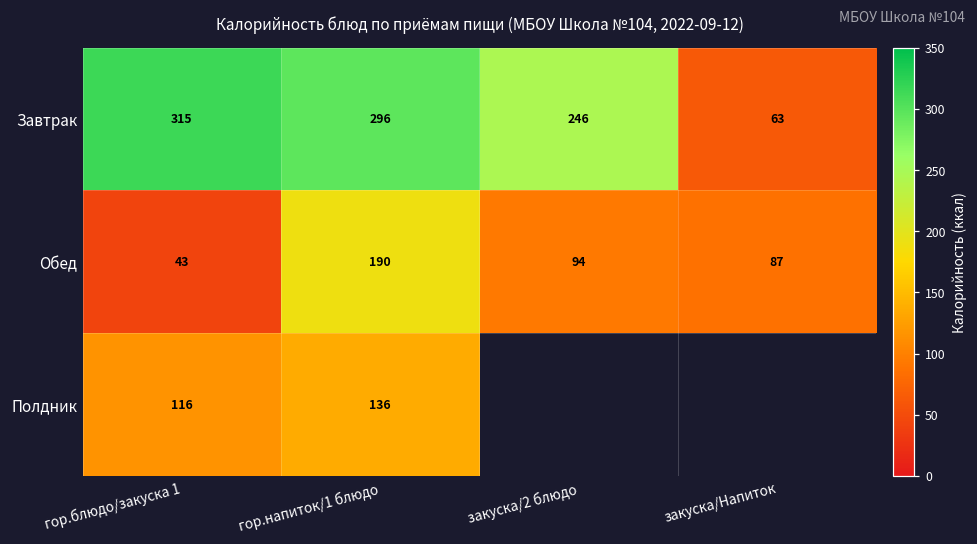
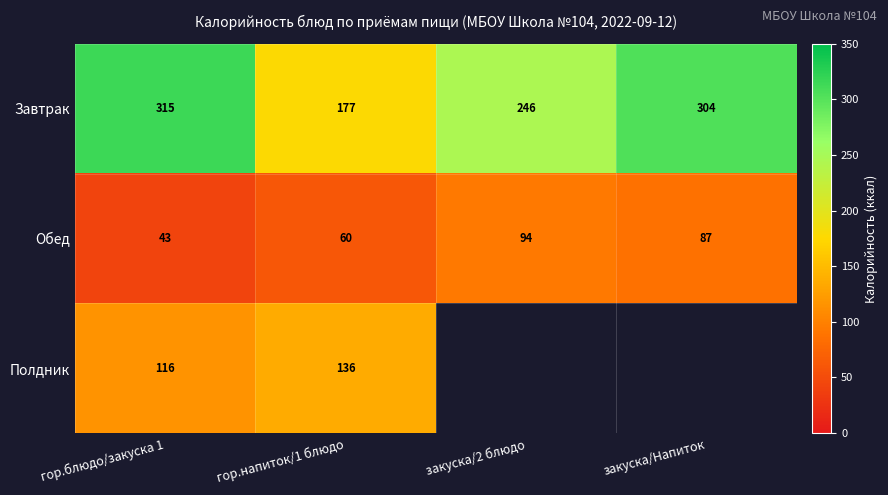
  {
    "Завтрак": {
      "гор.блюдо/закуска 1": 315,
-     "гор.напиток/1 блюдо": 296,
+     "гор.напиток/1 блюдо": 177,
      "закуска/2 блюдо": 246,
-     "закуска/Напиток": 63
+     "закуска/Напиток": 304
    },
    "Обед": {
      "гор.блюдо/закуска 1": 43,
-     "гор.напиток/1 блюдо": 190,
+     "гор.напиток/1 блюдо": 60,
      "закуска/2 блюдо": 94,
      "закуска/Напиток": 87
    },
    "Полдник": {
      "гор.блюдо/закуска 1": 116,
      "гор.напиток/1 блюдо": 136
    }
  }
